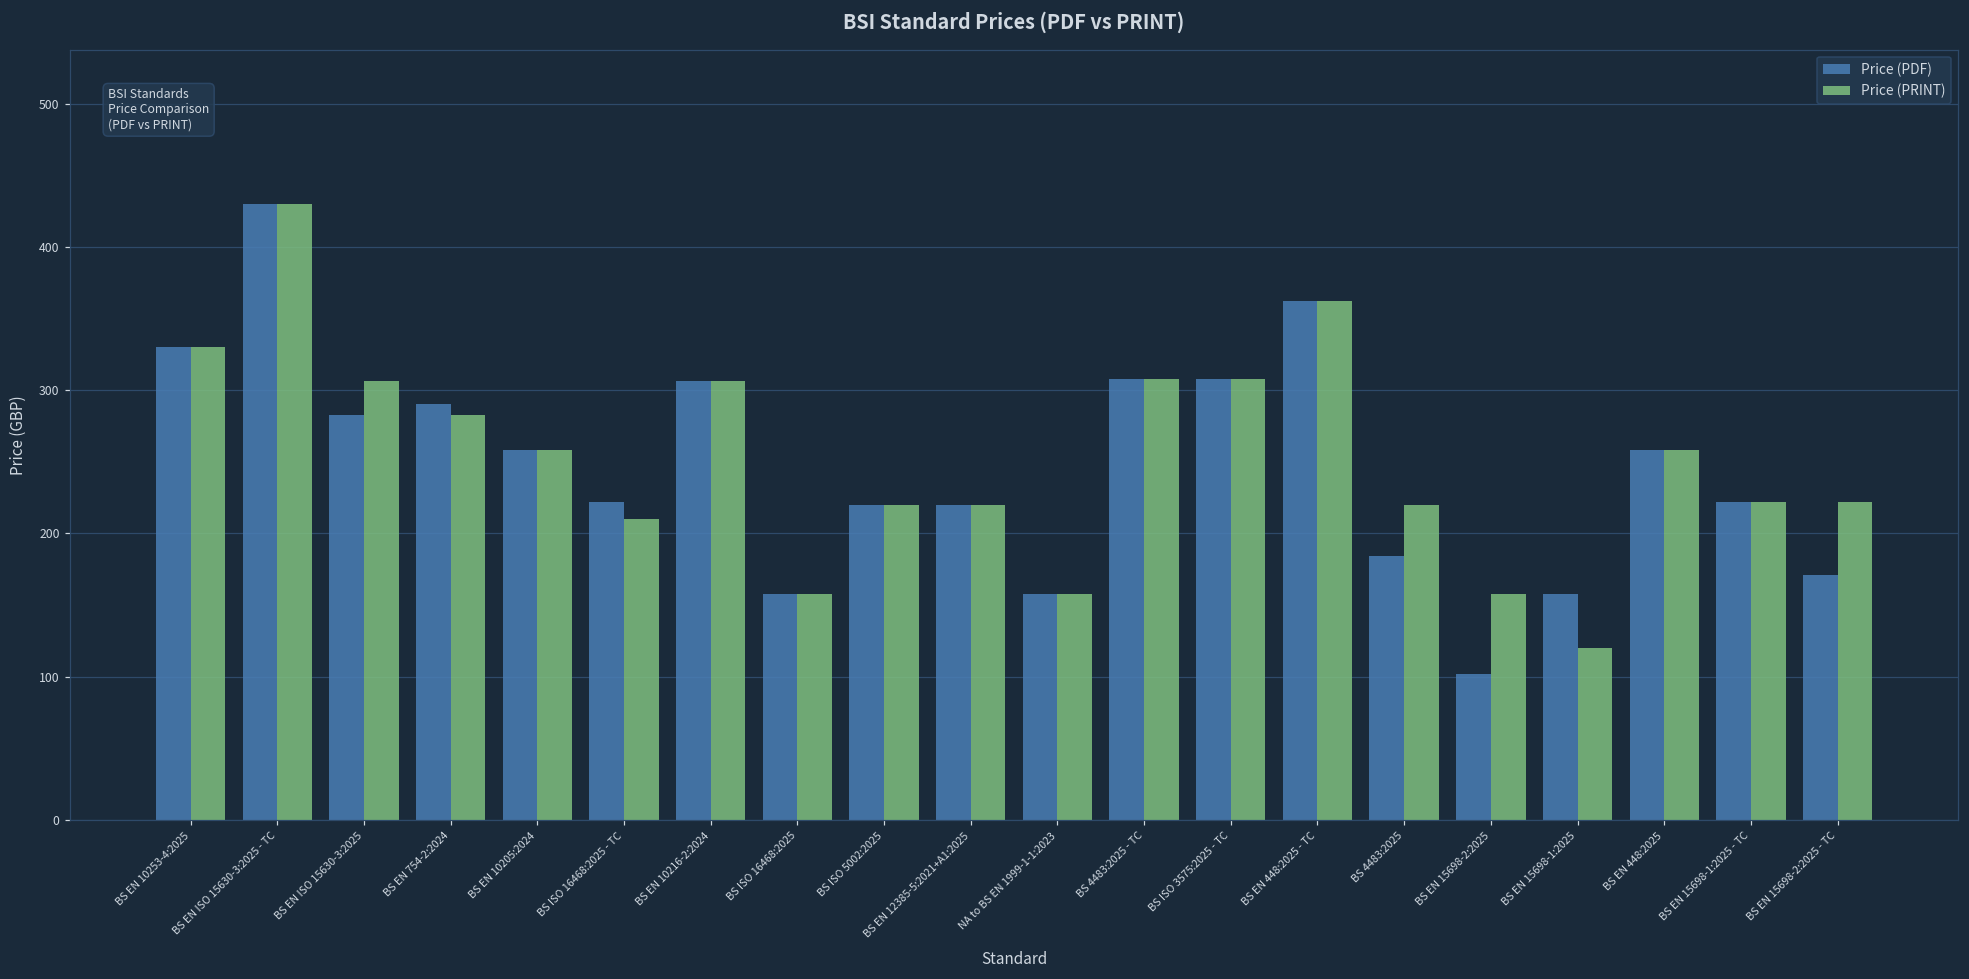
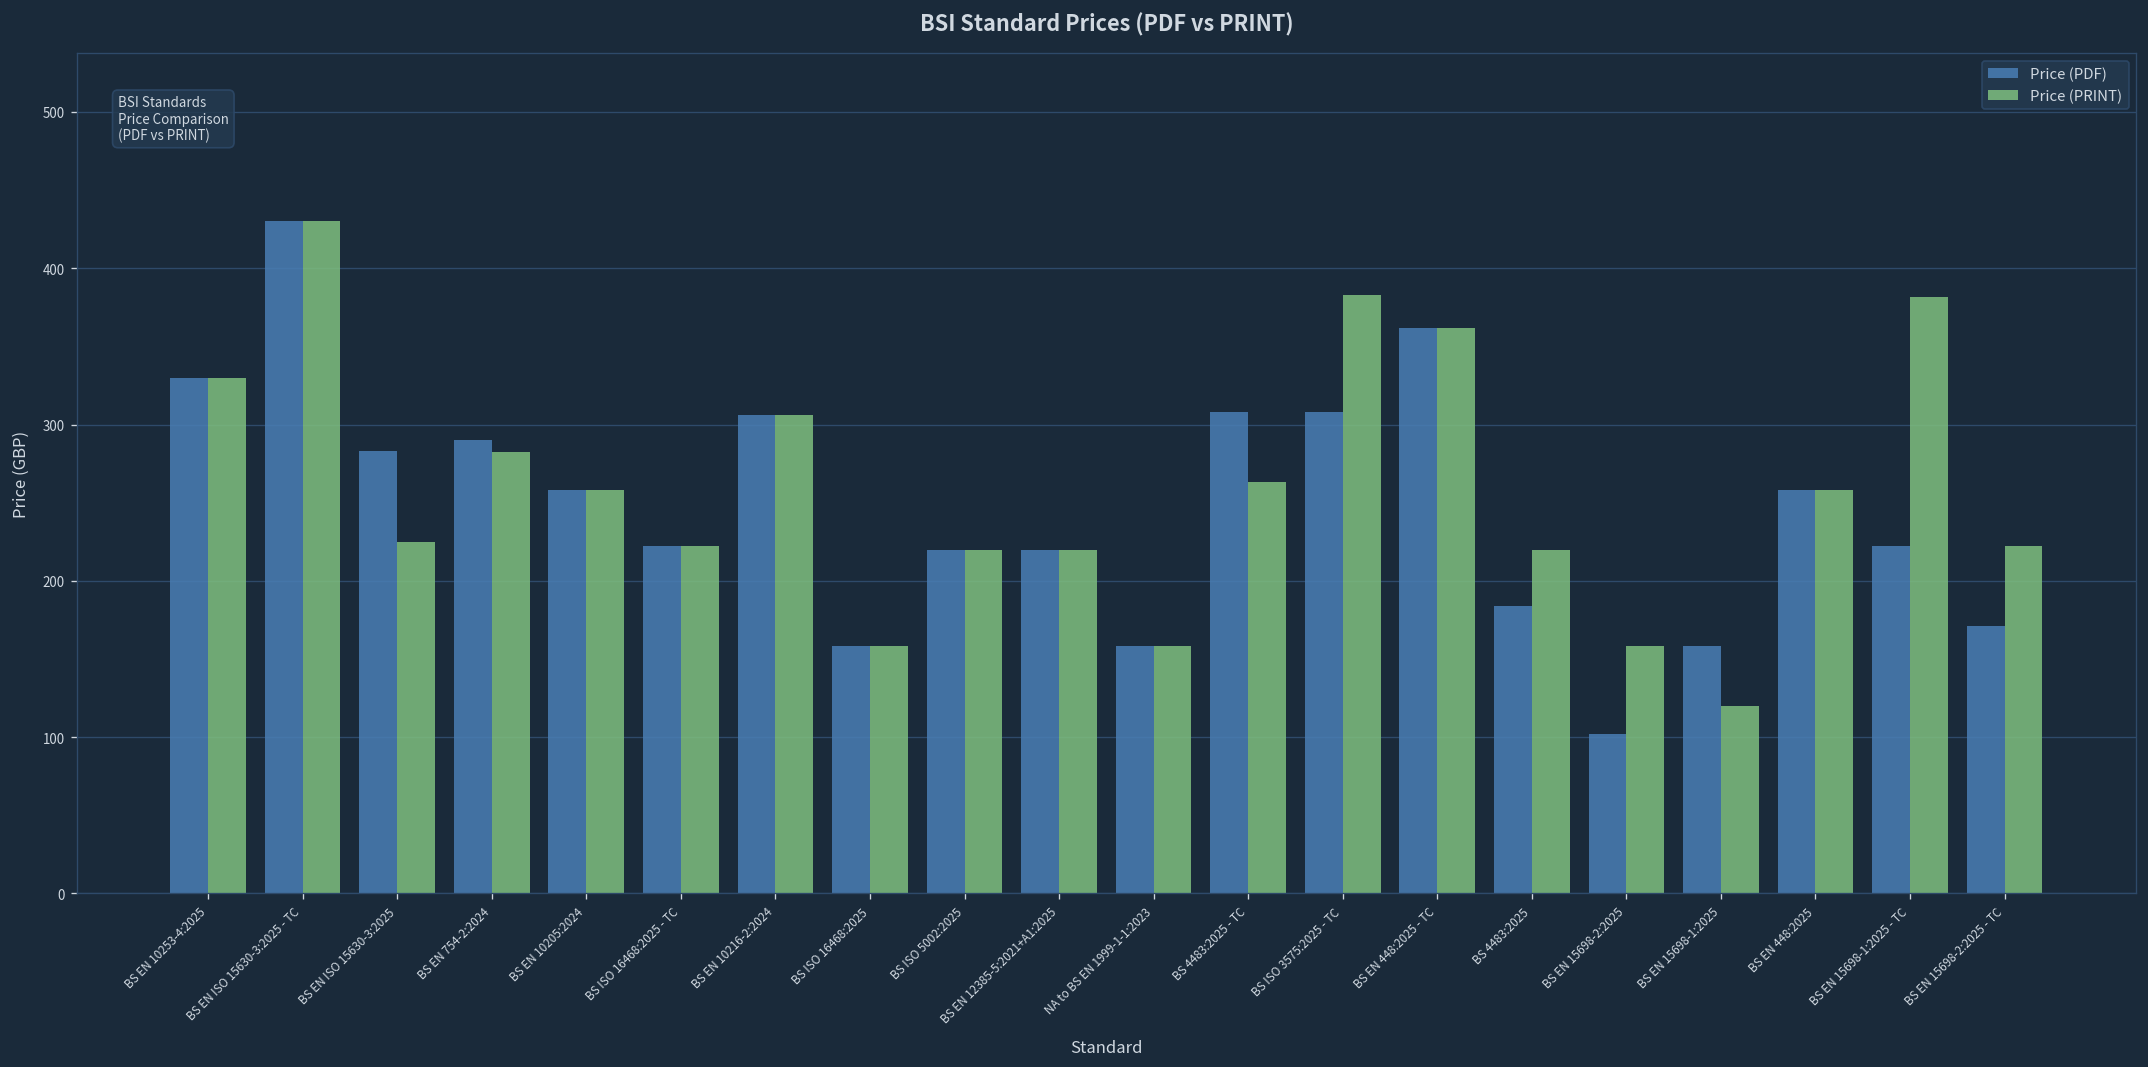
  {
    "Price (PDF)": {
      "BS EN 10253-4:2025": 330,
      "BS EN ISO 15630-3:2025 - TC": 430,
      "BS EN ISO 15630-3:2025": 283,
      "BS EN 754-2:2024": 290,
      "BS EN 10205:2024": 258,
      "BS ISO 16468:2025 - TC": 222,
      "BS EN 10216-2:2024": 306,
      "BS ISO 16468:2025": 158,
      "BS ISO 5002:2025": 220,
      "BS EN 12385-5:2021+A1:2025": 220,
      "NA to BS EN 1999-1-1:2023": 158,
      "BS 4483:2025 - TC": 308,
      "BS ISO 3575:2025 - TC": 308,
      "BS EN 448:2025 - TC": 362,
      "BS 4483:2025": 184,
      "BS EN 15698-2:2025": 102,
      "BS EN 15698-1:2025": 158,
      "BS EN 448:2025": 258,
      "BS EN 15698-1:2025 - TC": 222,
      "BS EN 15698-2:2025 - TC": 171
    },
    "Price (PRINT)": {
      "BS EN 10253-4:2025": 330,
      "BS EN ISO 15630-3:2025 - TC": 430,
-     "BS EN ISO 15630-3:2025": 306,
+     "BS EN ISO 15630-3:2025": 225,
      "BS EN 754-2:2024": 282,
      "BS EN 10205:2024": 258,
-     "BS ISO 16468:2025 - TC": 210,
+     "BS ISO 16468:2025 - TC": 222,
      "BS EN 10216-2:2024": 306,
      "BS ISO 16468:2025": 158,
      "BS ISO 5002:2025": 220,
      "BS EN 12385-5:2021+A1:2025": 220,
      "NA to BS EN 1999-1-1:2023": 158,
-     "BS 4483:2025 - TC": 308,
-     "BS ISO 3575:2025 - TC": 308,
+     "BS 4483:2025 - TC": 264,
+     "BS ISO 3575:2025 - TC": 383,
      "BS EN 448:2025 - TC": 362,
      "BS 4483:2025": 220,
      "BS EN 15698-2:2025": 158,
      "BS EN 15698-1:2025": 120,
      "BS EN 448:2025": 258,
-     "BS EN 15698-1:2025 - TC": 222,
+     "BS EN 15698-1:2025 - TC": 382,
      "BS EN 15698-2:2025 - TC": 222
    }
  }
